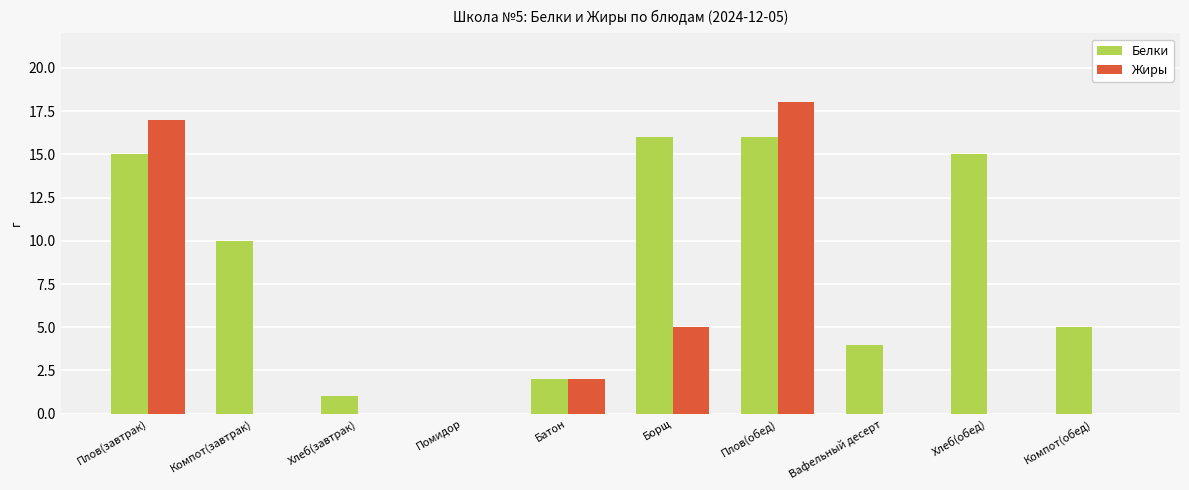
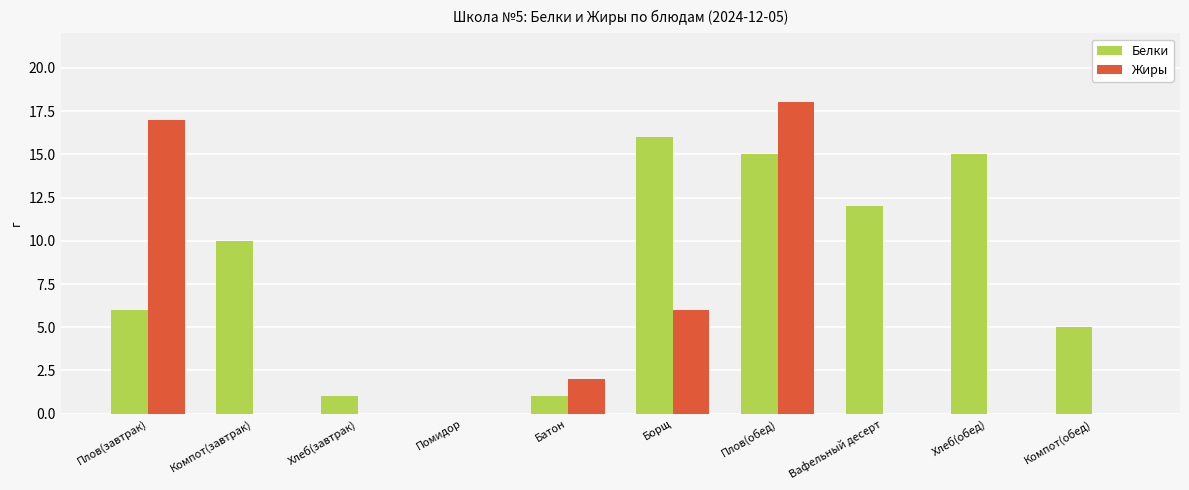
  {
    "Белки": {
-     "Плов(завтрак)": 15,
+     "Плов(завтрак)": 6,
      "Компот(завтрак)": 10,
      "Хлеб(завтрак)": 1,
      "Помидор": 0,
-     "Батон": 2,
+     "Батон": 1,
      "Борщ": 16,
-     "Плов(обед)": 16,
-     "Вафельный десерт": 4,
+     "Плов(обед)": 15,
+     "Вафельный десерт": 12,
      "Хлеб(обед)": 15,
      "Компот(обед)": 5
    },
    "Жиры": {
      "Плов(завтрак)": 17,
      "Компот(завтрак)": 0,
      "Хлеб(завтрак)": 0,
      "Помидор": 0,
      "Батон": 2,
-     "Борщ": 5,
+     "Борщ": 6,
      "Плов(обед)": 18,
      "Вафельный десерт": 0,
      "Хлеб(обед)": 0,
      "Компот(обед)": 0
    }
  }
